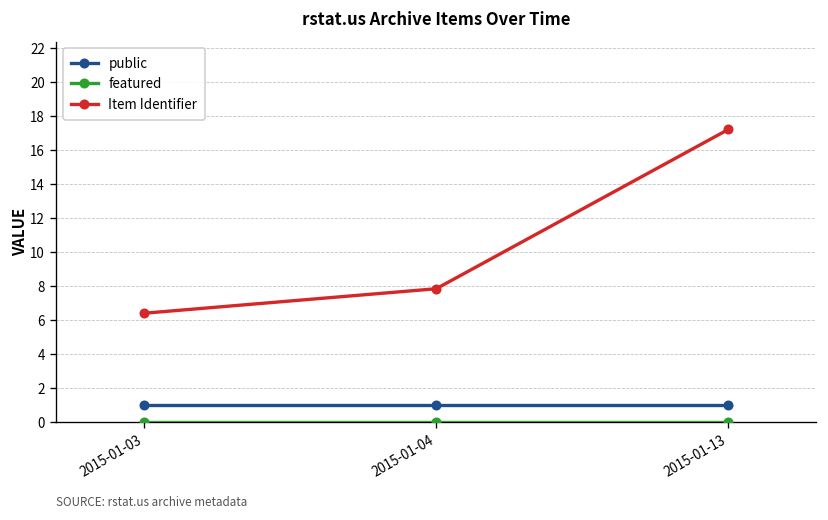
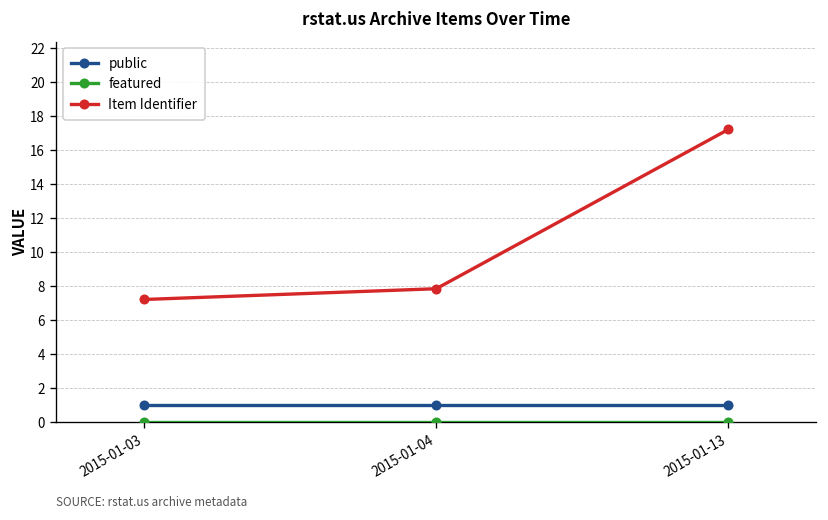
  {
    "public": {
      "2015-01-03": 1.0,
      "2015-01-04": 1.0,
      "2015-01-13": 1.0
    },
    "featured": {
      "2015-01-03": 0.0,
      "2015-01-04": 0.0,
      "2015-01-13": 0.0
    },
    "Item Identifier": {
-     "2015-01-03": 6.4,
+     "2015-01-03": 7.2,
      "2015-01-04": 7.8,
      "2015-01-13": 17.2
    }
  }
